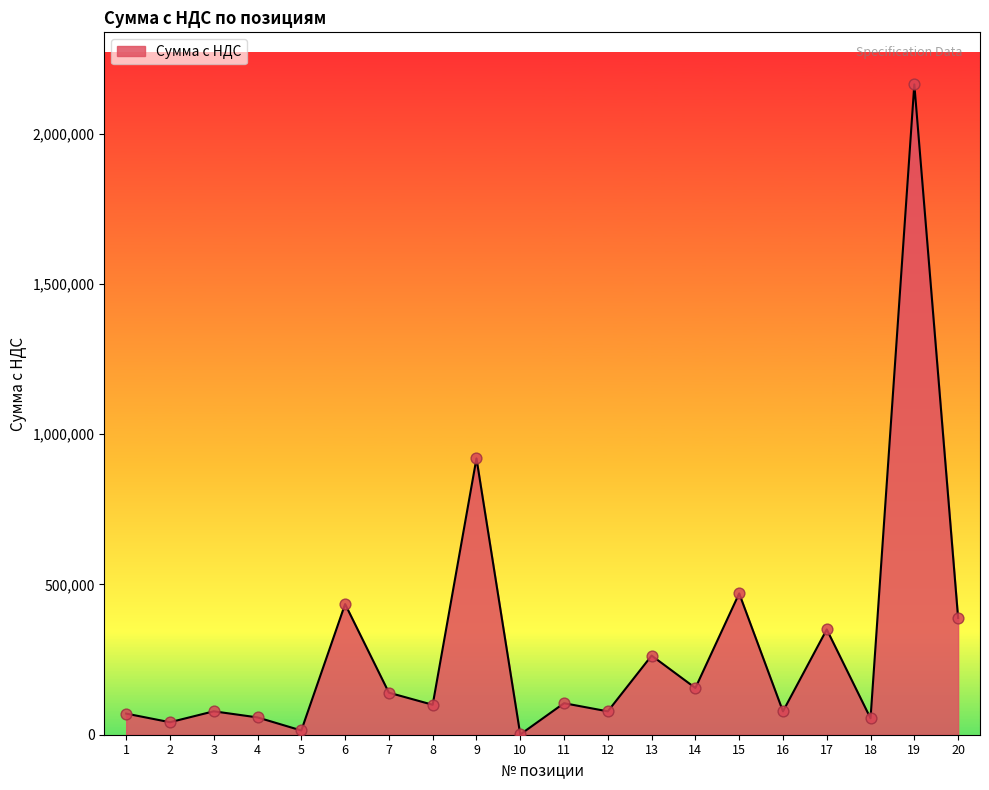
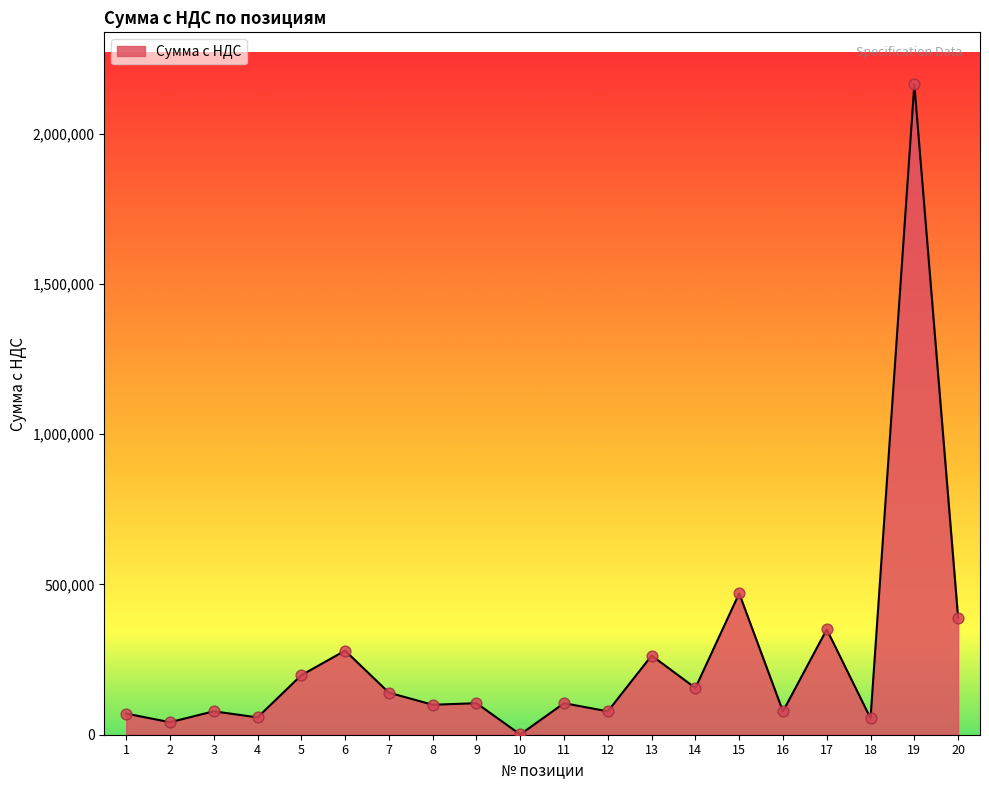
  {
    "1": "70,000",
    "2": "40,000",
    "3": "80,000",
    "4": "60,000",
-   "5": "10,000",
-   "6": "430,000",
+   "5": "200,000",
+   "6": "280,000",
    "7": "140,000",
    "8": "100,000",
-   "9": "920,000",
+   "9": "100,000",
    "10": "0",
    "11": "100,000",
    "12": "80,000",
    "13": "260,000",
    "14": "160,000",
    "15": "470,000",
    "16": "80,000",
    "17": "350,000",
    "18": "50,000",
    "19": "2,160,000",
    "20": "390,000"
  }
